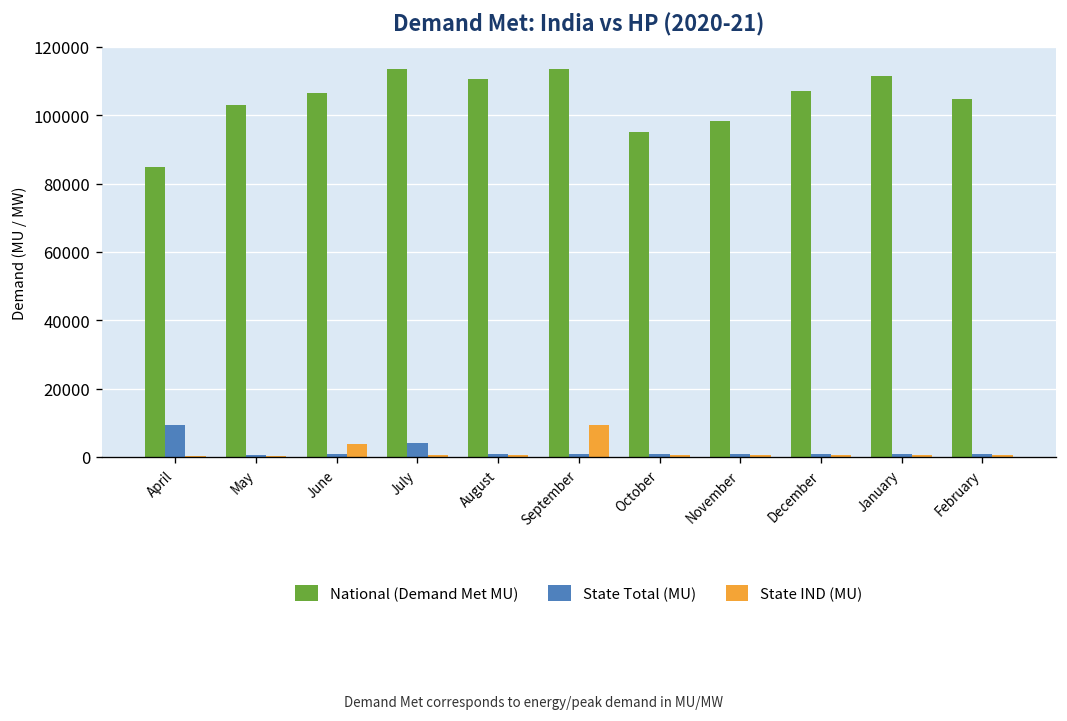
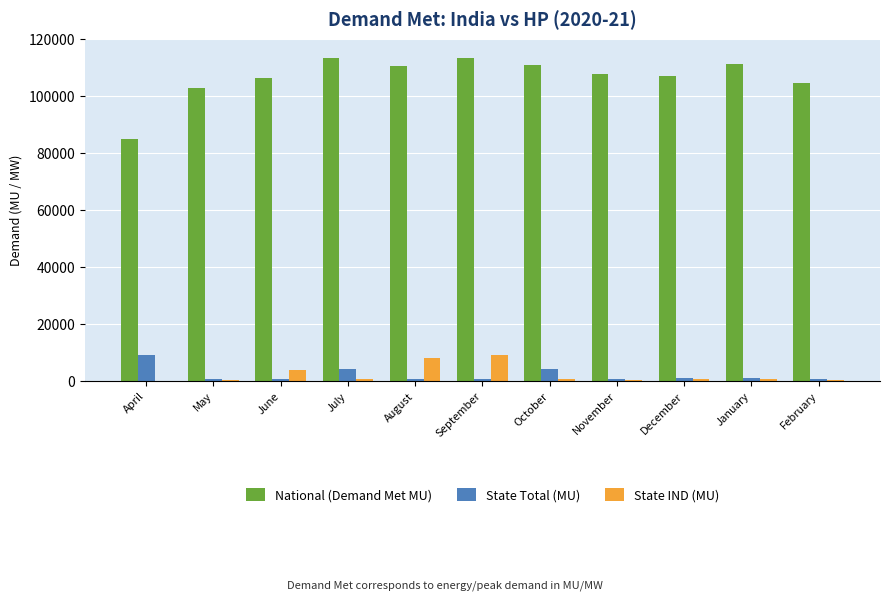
  {
    "National (Demand Met MU)": {
      "April": 85000,
      "May": 103000,
      "June": 106000,
      "July": 113000,
      "August": 111000,
      "September": 113000,
-     "October": 95000,
-     "November": 98000,
+     "October": 111000,
+     "November": 108000,
      "December": 107000,
      "January": 111000,
      "February": 105000
    },
    "State Total (MU)": {
      "April": 9000,
      "July": 4000,
      "September": 1000,
-     "October": 1000,
+     "October": 4000,
      "December": 1000,
      "January": 1000,
      "February": 1000
    },
    "State IND (MU)": {
      "June": 4000,
-     "August": 1000,
+     "August": 8000,
      "September": 9000
    }
  }
